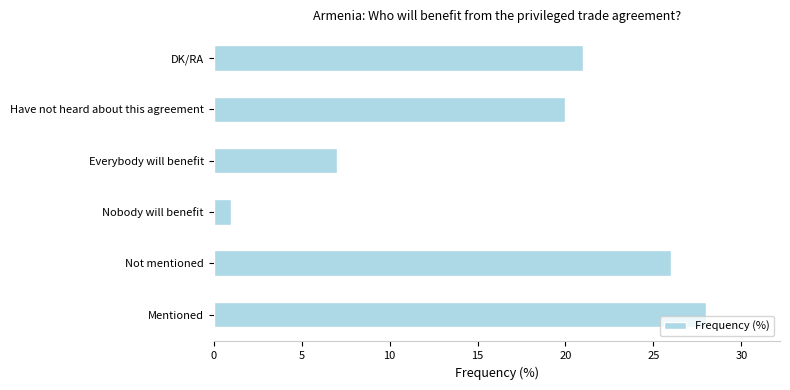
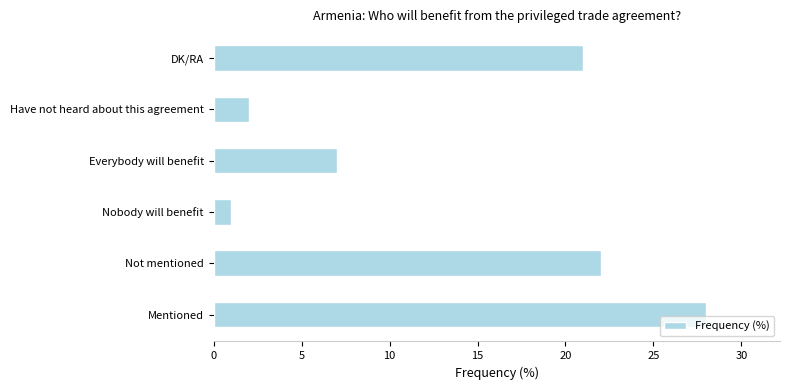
  {
    "DK/RA": 21,
-   "Have not heard about this agreement": 20,
+   "Have not heard about this agreement": 2,
    "Everybody will benefit": 7,
    "Nobody will benefit": 1,
-   "Not mentioned": 26,
+   "Not mentioned": 22,
    "Mentioned": 28
  }
